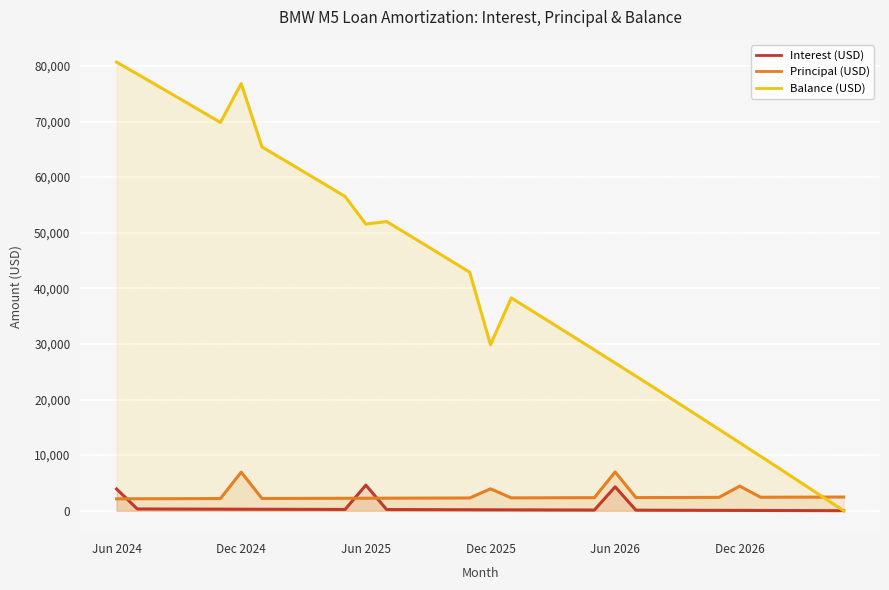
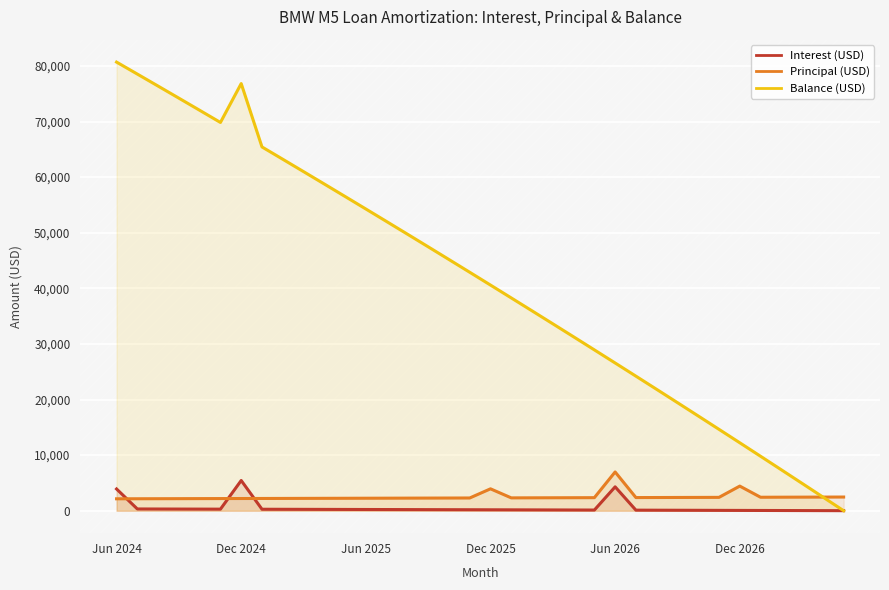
  {
    "Interest (USD)": {
      "Jun 2024": "4,000",
-     "Dec 2024": "0",
-     "Jun 2025": "5,000",
+     "Dec 2024": "5,000",
+     "Jun 2025": "0",
      "Dec 2025": "0",
      "Jun 2026": "4,000",
      "Dec 2026": "0"
    },
    "Principal (USD)": {
      "Jun 2024": "2,000",
-     "Dec 2024": "7,000",
+     "Dec 2024": "2,000",
      "Jun 2025": "2,000",
      "Dec 2025": "4,000",
      "Jun 2026": "7,000",
      "Dec 2026": "4,000"
    },
    "Balance (USD)": {
      "Jun 2024": "81,000",
      "Dec 2024": "77,000",
-     "Jun 2025": "52,000",
-     "Dec 2025": "30,000",
+     "Jun 2025": "54,000",
+     "Dec 2025": "41,000",
      "Jun 2026": "27,000",
      "Dec 2026": "12,000"
    }
  }
